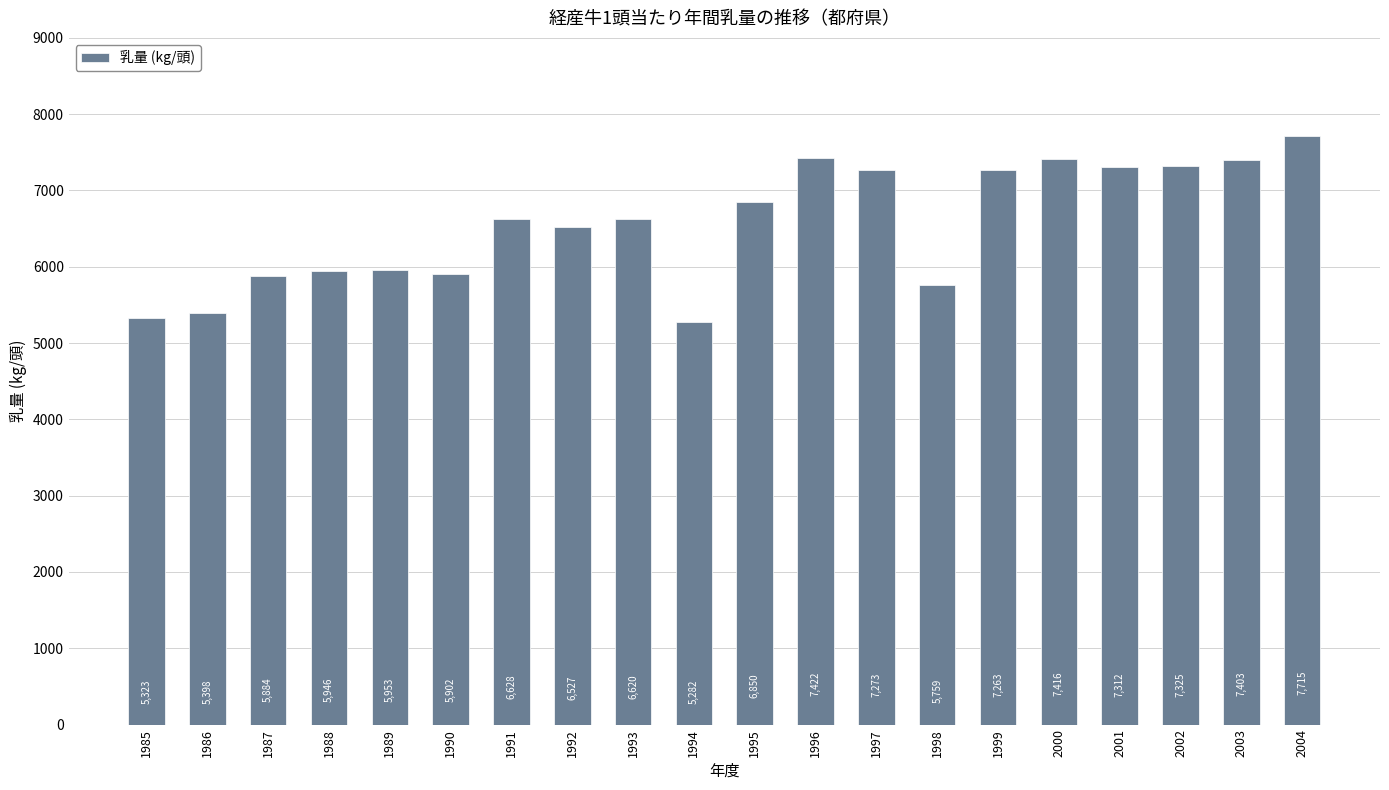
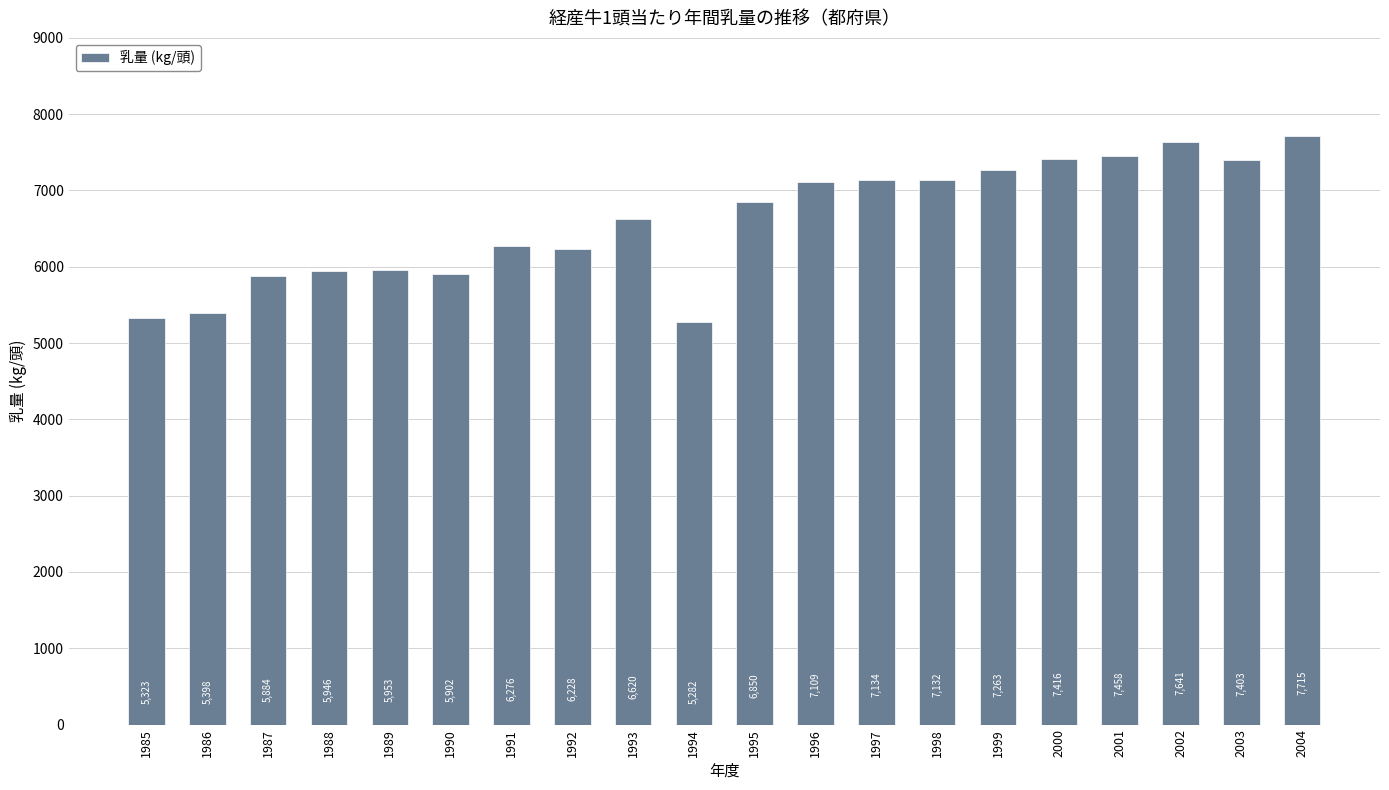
  {
    "1985": "5,323",
    "1986": "5,398",
    "1987": "5,884",
    "1988": "5,946",
    "1989": "5,953",
    "1990": "5,902",
-   "1991": "6,628",
-   "1992": "6,527",
+   "1991": "6,276",
+   "1992": "6,228",
    "1993": "6,620",
    "1994": "5,282",
    "1995": "6,850",
-   "1996": "7,422",
-   "1997": "7,273",
-   "1998": "5,759",
+   "1996": "7,109",
+   "1997": "7,134",
+   "1998": "7,132",
    "1999": "7,263",
    "2000": "7,416",
-   "2001": "7,312",
-   "2002": "7,325",
+   "2001": "7,458",
+   "2002": "7,641",
    "2003": "7,403",
    "2004": "7,715"
  }
